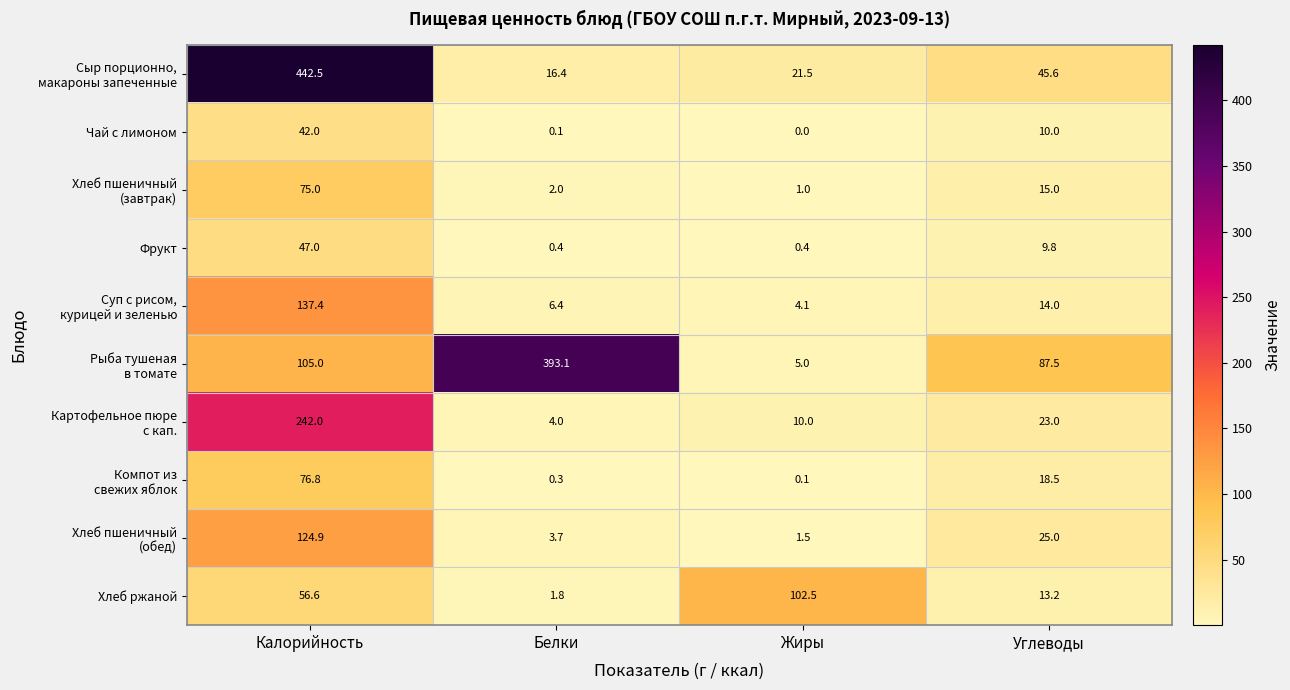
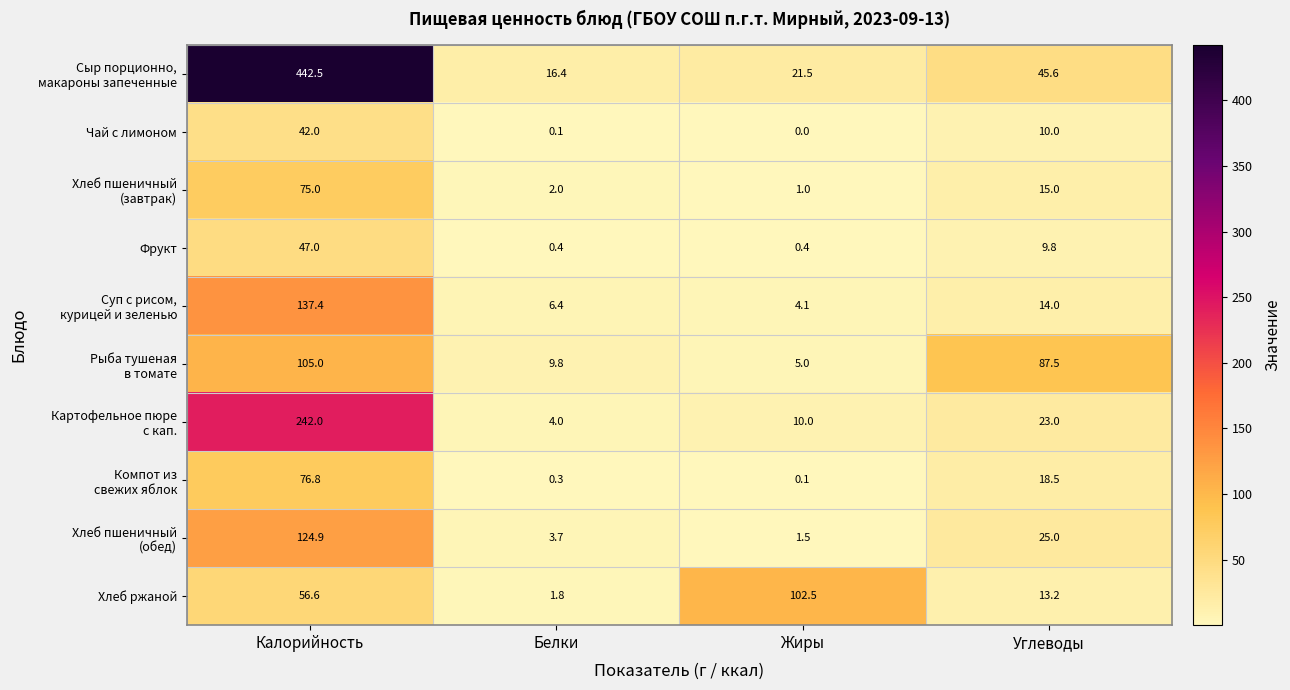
  {
    "Сыр порционно, макароны запеченные": {
      "Калорийность": 442.5,
      "Белки": 16.4,
      "Жиры": 21.5,
      "Углеводы": 45.6
    },
    "Чай с лимоном": {
      "Калорийность": 42.0,
      "Белки": 0.1,
      "Жиры": 0.0,
      "Углеводы": 10.0
    },
    "Хлеб пшеничный (завтрак)": {
      "Калорийность": 75.0,
      "Белки": 2.0,
      "Жиры": 1.0,
      "Углеводы": 15.0
    },
    "Фрукт": {
      "Калорийность": 47.0,
      "Белки": 0.4,
      "Жиры": 0.4,
      "Углеводы": 9.8
    },
    "Суп с рисом, курицей и зеленью": {
      "Калорийность": 137.4,
      "Белки": 6.4,
      "Жиры": 4.1,
      "Углеводы": 14.0
    },
    "Рыба тушеная в томате": {
      "Калорийность": 105.0,
-     "Белки": 393.1,
+     "Белки": 9.8,
      "Жиры": 5.0,
      "Углеводы": 87.5
    },
    "Картофельное пюре с кап.": {
      "Калорийность": 242.0,
      "Белки": 4.0,
      "Жиры": 10.0,
      "Углеводы": 23.0
    },
    "Компот из свежих яблок": {
      "Калорийность": 76.8,
      "Белки": 0.3,
      "Жиры": 0.1,
      "Углеводы": 18.5
    },
    "Хлеб пшеничный (обед)": {
      "Калорийность": 124.9,
      "Белки": 3.7,
      "Жиры": 1.5,
      "Углеводы": 25.0
    },
    "Хлеб ржаной": {
      "Калорийность": 56.6,
      "Белки": 1.8,
      "Жиры": 102.5,
      "Углеводы": 13.2
    }
  }
